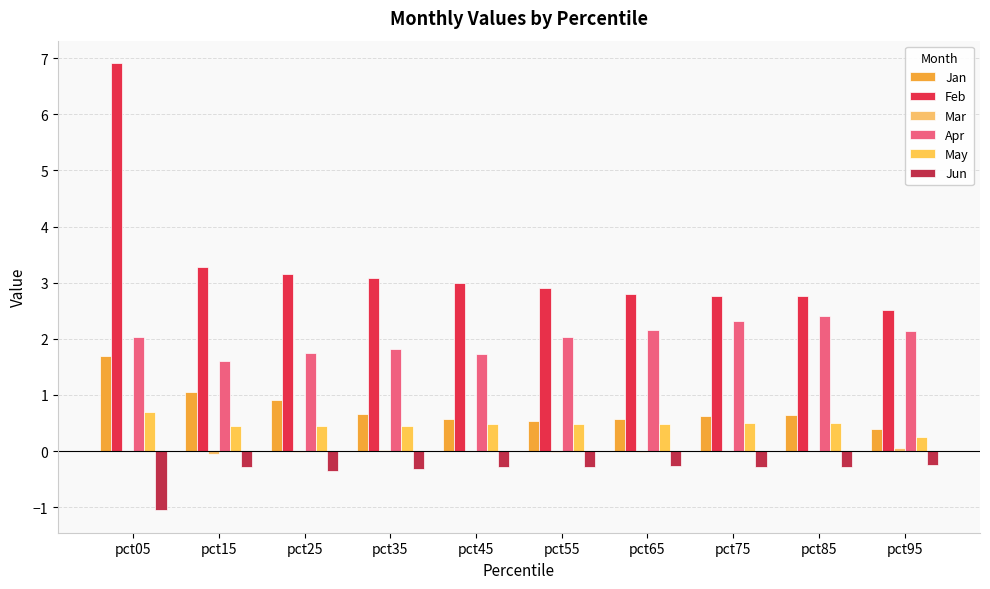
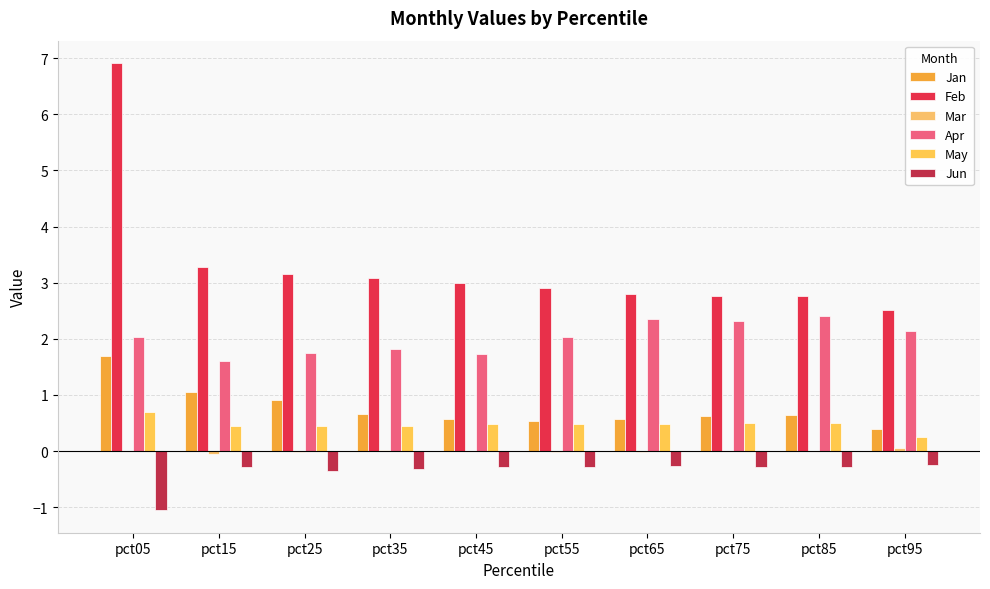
  {
    "Apr": {
      "pct05": 2.0,
      "pct15": 1.6,
      "pct25": 1.8,
      "pct35": 1.8,
      "pct45": 1.7,
      "pct55": 2.0,
-     "pct65": 2.2,
+     "pct65": 2.3,
      "pct75": 2.3,
      "pct85": 2.4,
      "pct95": 2.1
    }
  }
